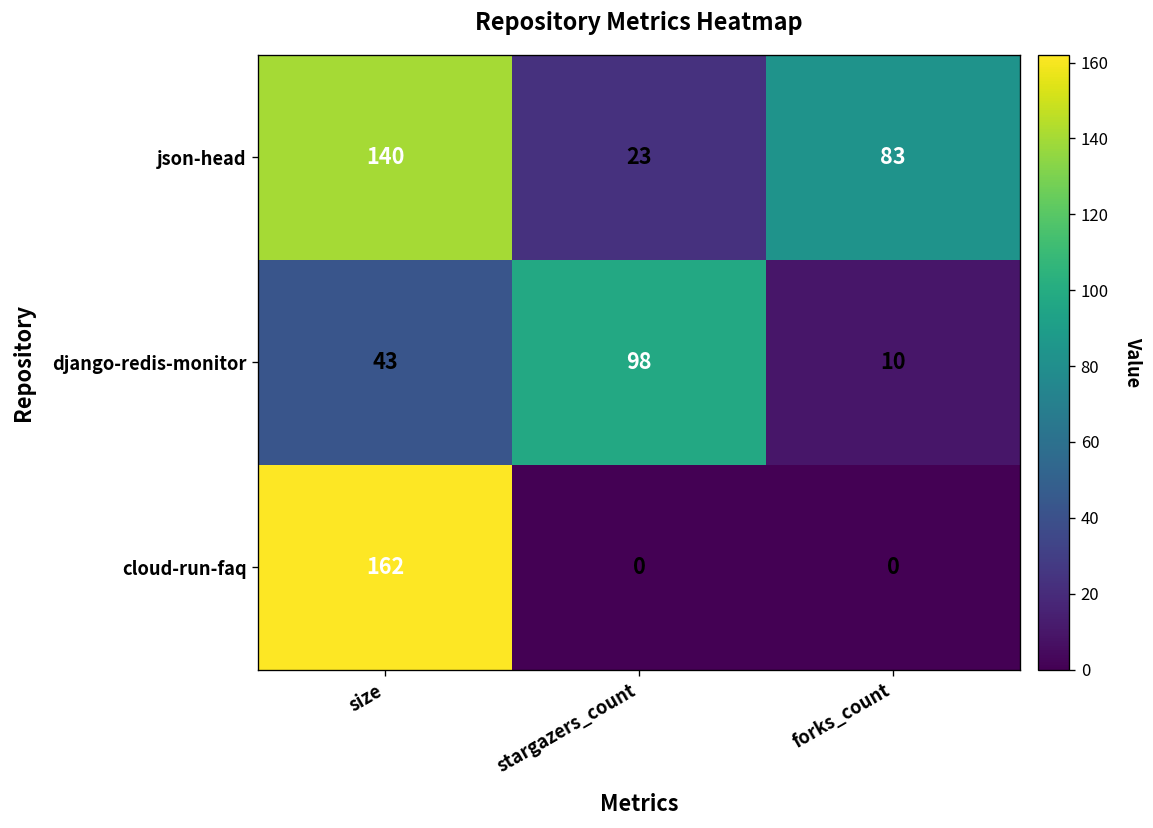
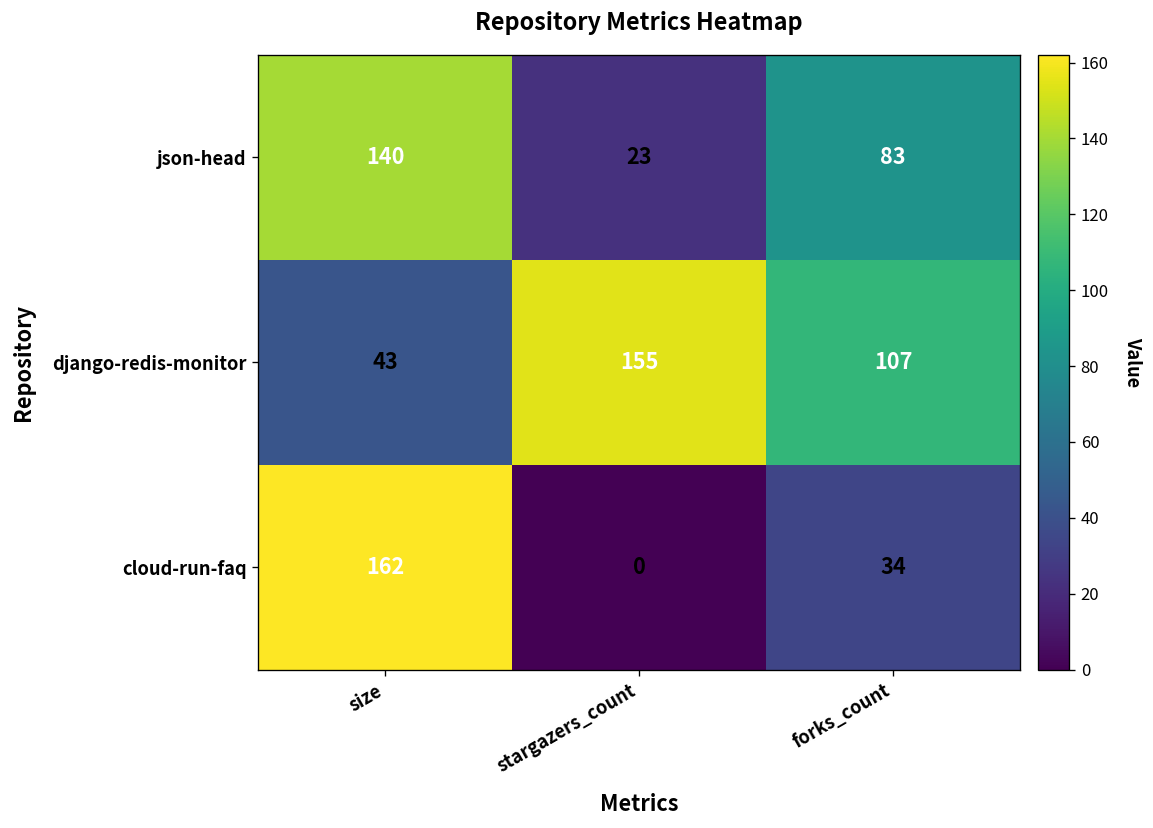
  {
    "json-head": {
      "size": 140,
      "stargazers_count": 23,
      "forks_count": 83
    },
    "django-redis-monitor": {
      "size": 43,
-     "stargazers_count": 98,
-     "forks_count": 10
+     "stargazers_count": 155,
+     "forks_count": 107
    },
    "cloud-run-faq": {
      "size": 162,
      "stargazers_count": 0,
-     "forks_count": 0
+     "forks_count": 34
    }
  }
